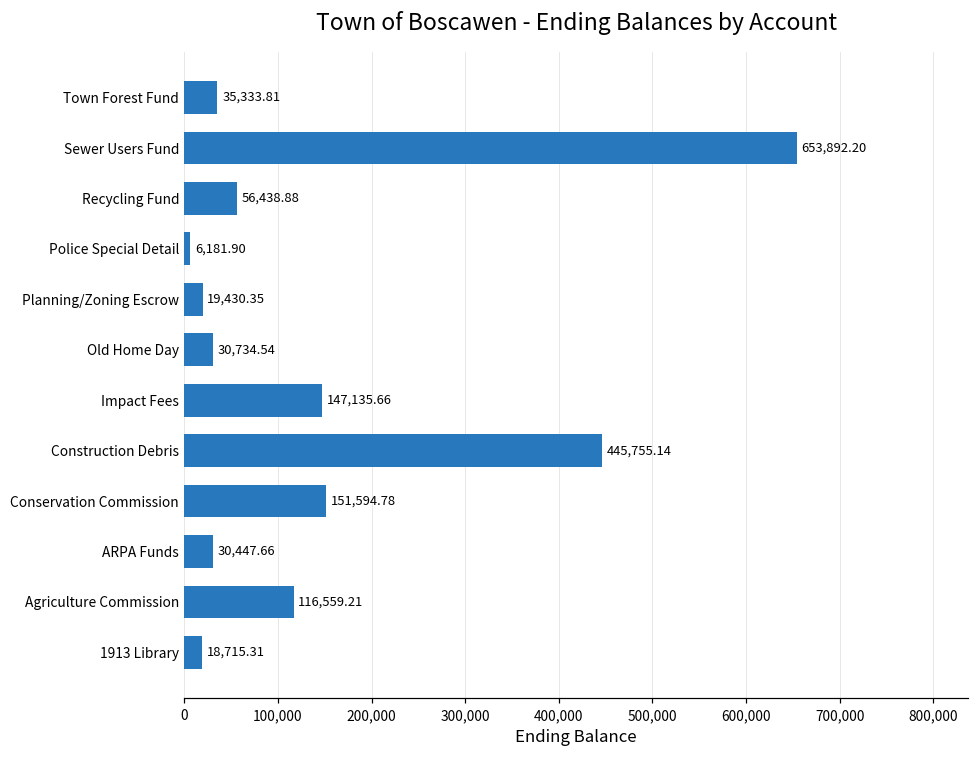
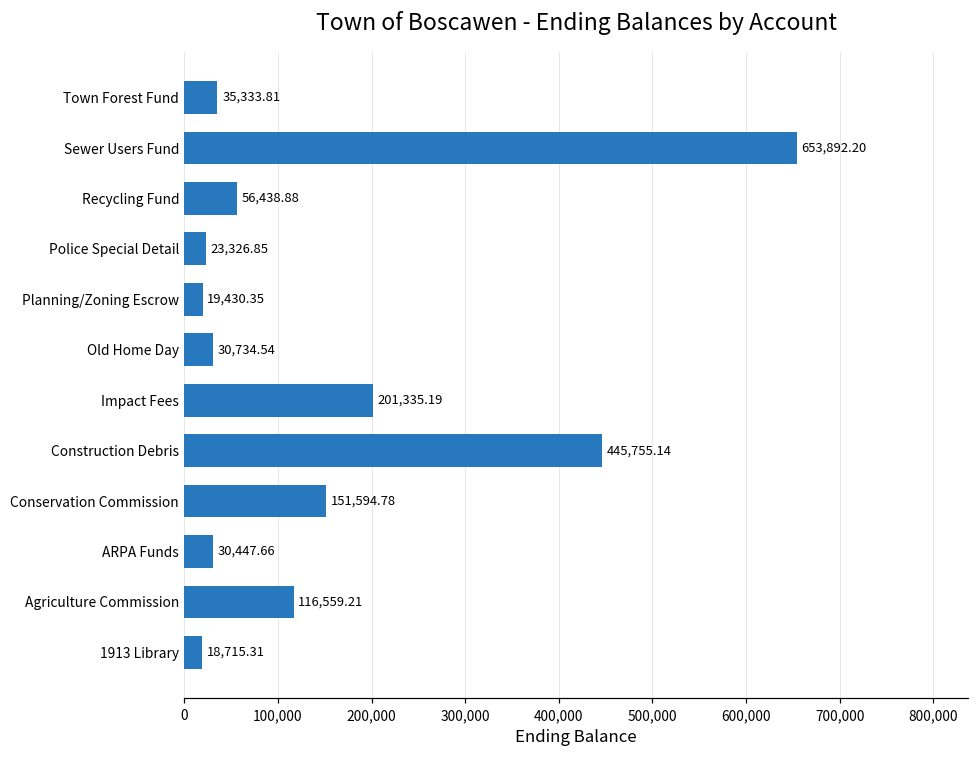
  {
    "Town Forest Fund": "35,333.81",
    "Sewer Users Fund": "653,892.20",
    "Recycling Fund": "56,438.88",
-   "Police Special Detail": "6,181.90",
+   "Police Special Detail": "23,326.85",
    "Planning/Zoning Escrow": "19,430.35",
    "Old Home Day": "30,734.54",
-   "Impact Fees": "147,135.66",
+   "Impact Fees": "201,335.19",
    "Construction Debris": "445,755.14",
    "Conservation Commission": "151,594.78",
    "ARPA Funds": "30,447.66",
    "Agriculture Commission": "116,559.21",
    "1913 Library": "18,715.31"
  }
